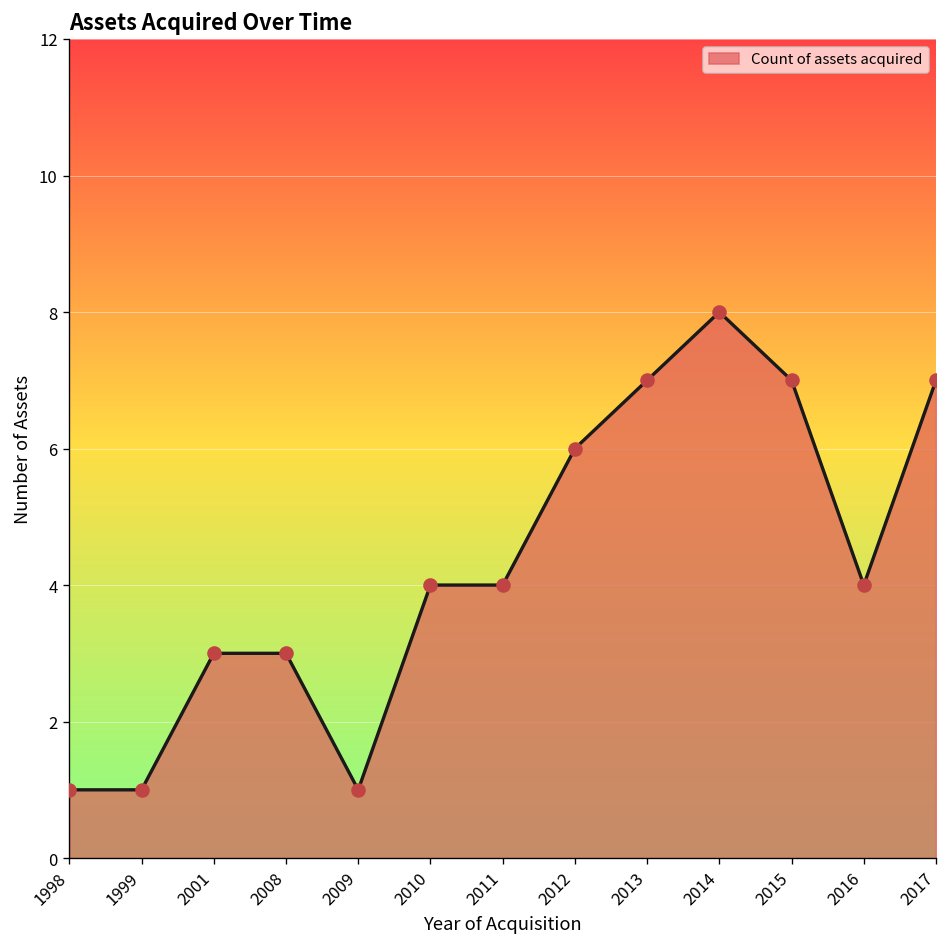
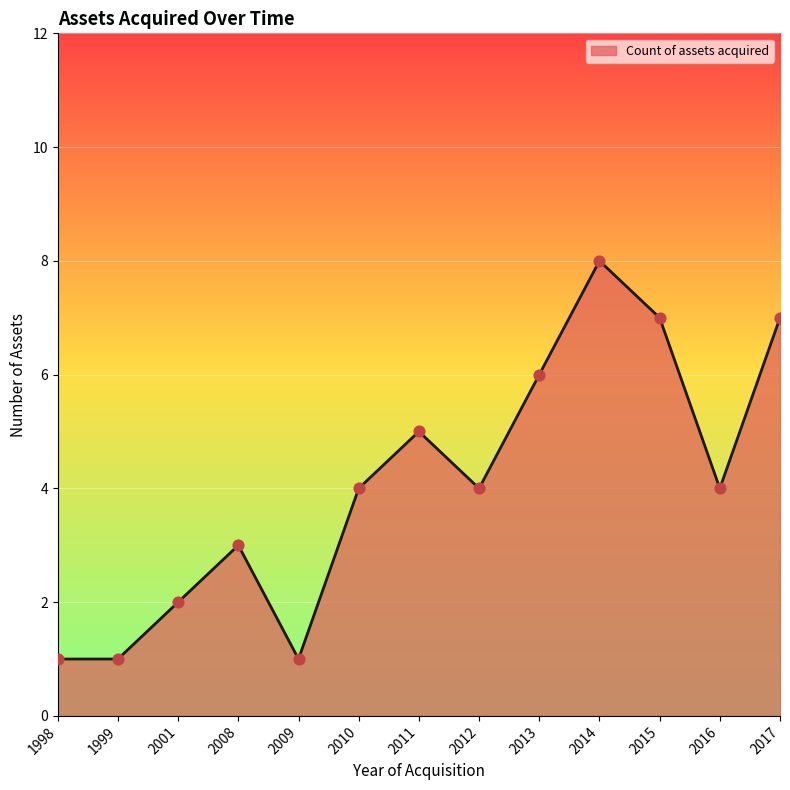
  {
    "1998": 1,
    "1999": 1,
-   "2001": 3,
+   "2001": 2,
    "2008": 3,
    "2009": 1,
    "2010": 4,
-   "2011": 4,
-   "2012": 6,
-   "2013": 7,
+   "2011": 5,
+   "2012": 4,
+   "2013": 6,
    "2014": 8,
    "2015": 7,
    "2016": 4,
    "2017": 7
  }
